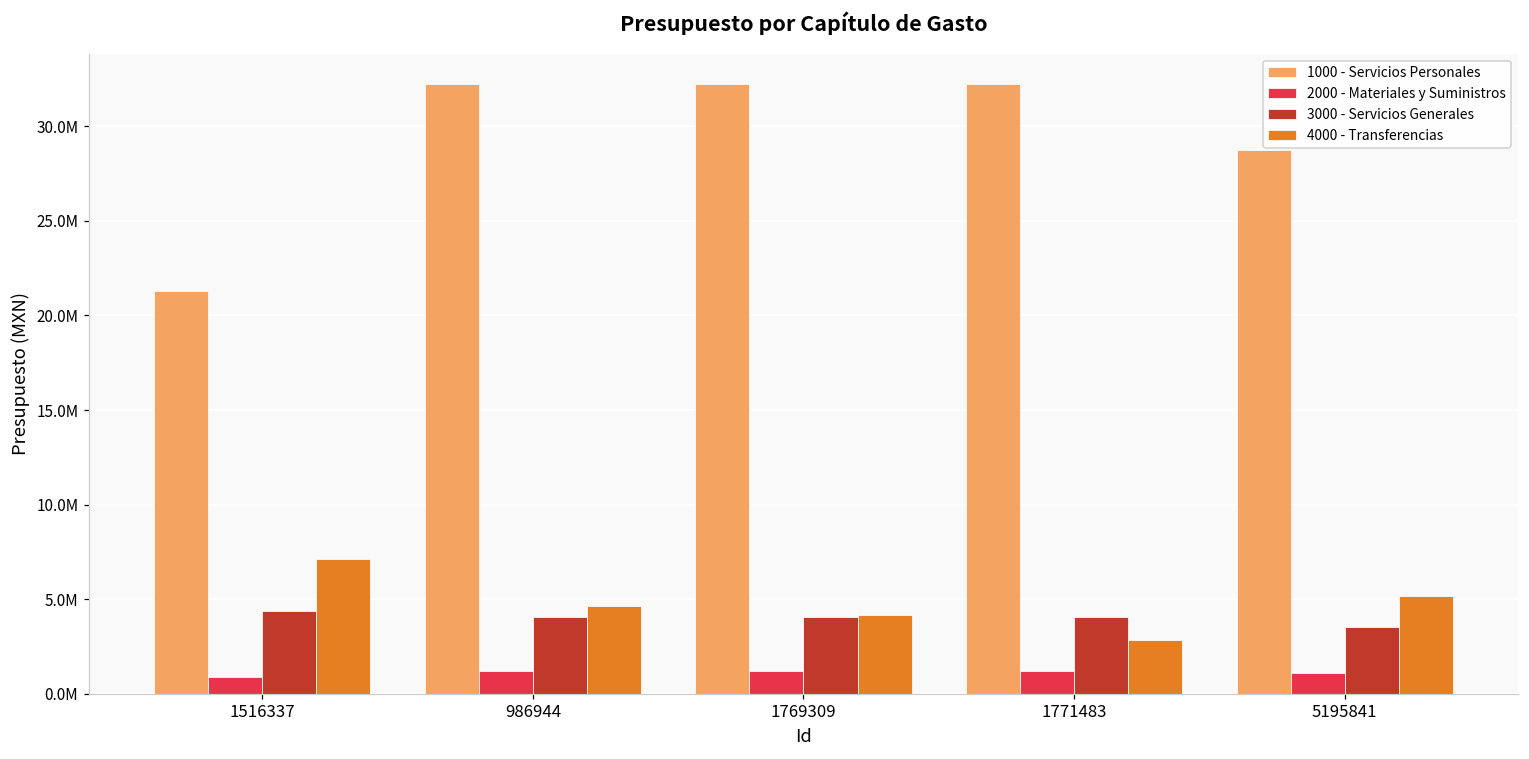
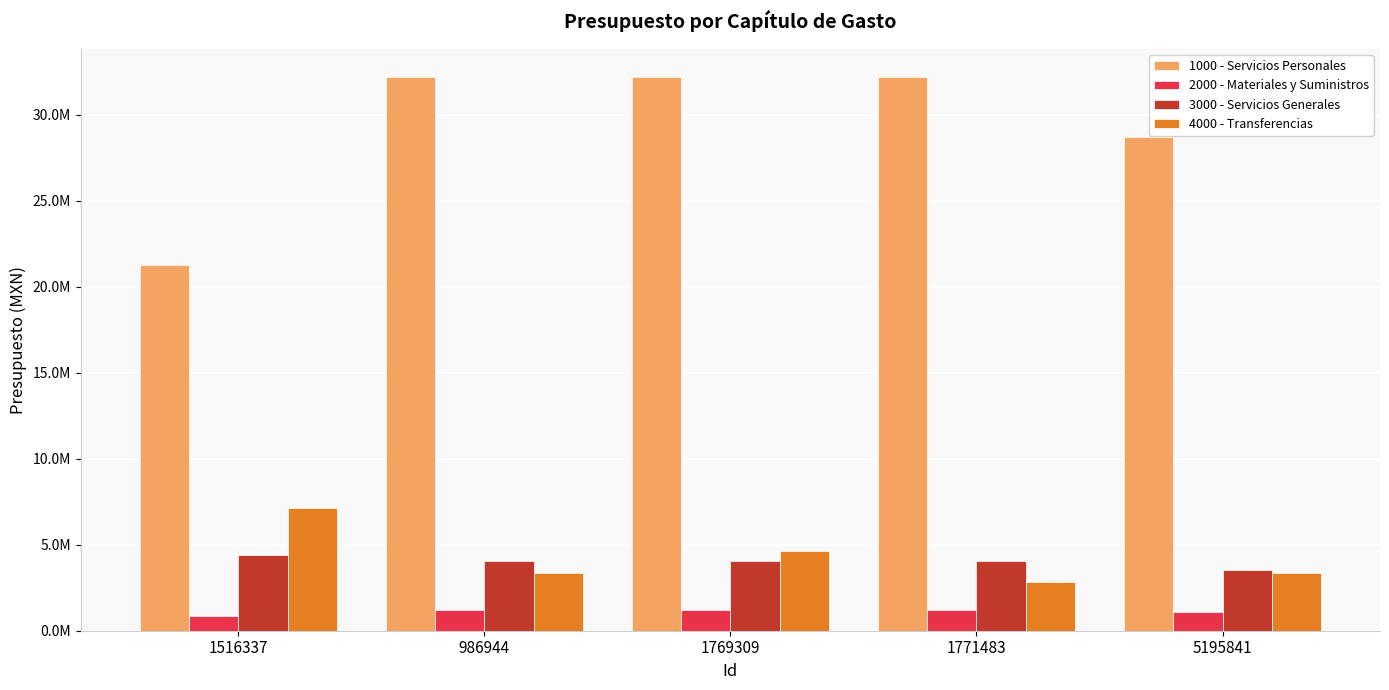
  {
    "1000 - Servicios Personales": {
      "1516337": 21300000,
      "986944": 32200000,
      "1769309": 32200000,
      "1771483": 32200000,
      "5195841": 28700000
    },
    "4000 - Transferencias": {
      "1516337": 7100000,
-     "986944": 4700000,
-     "1769309": 4100000,
+     "986944": 3300000,
+     "1769309": 4700000,
      "1771483": 2800000,
-     "5195841": 5200000
+     "5195841": 3400000
    }
  }
